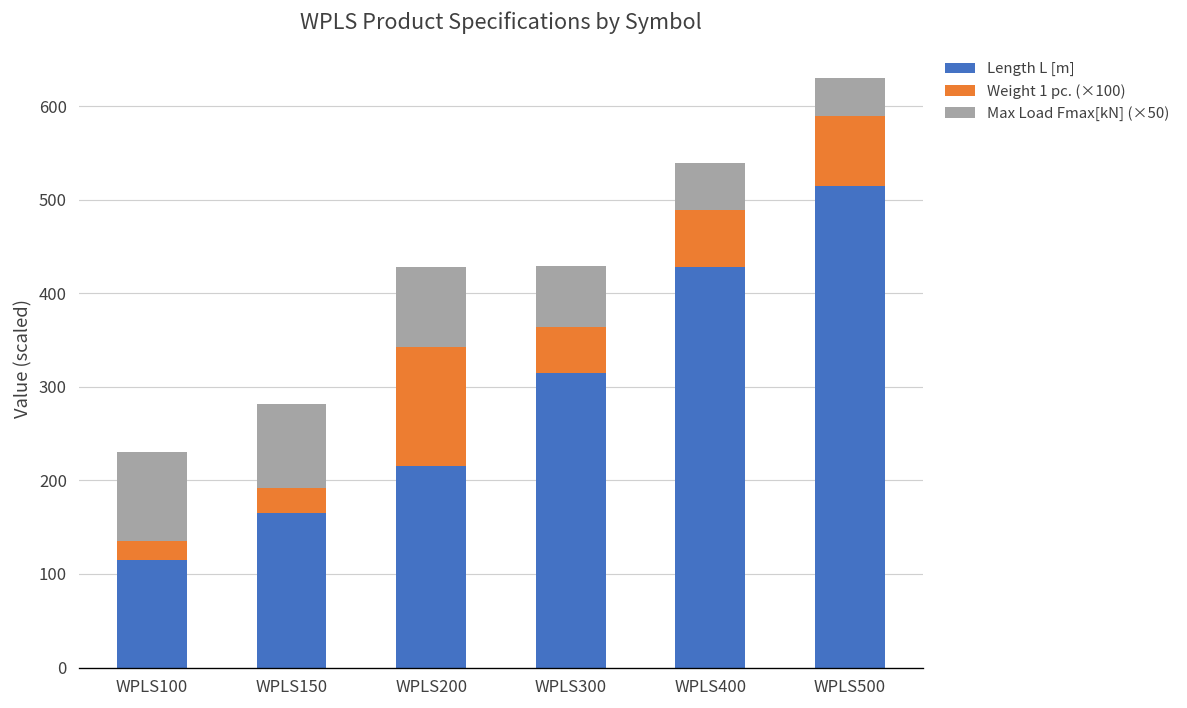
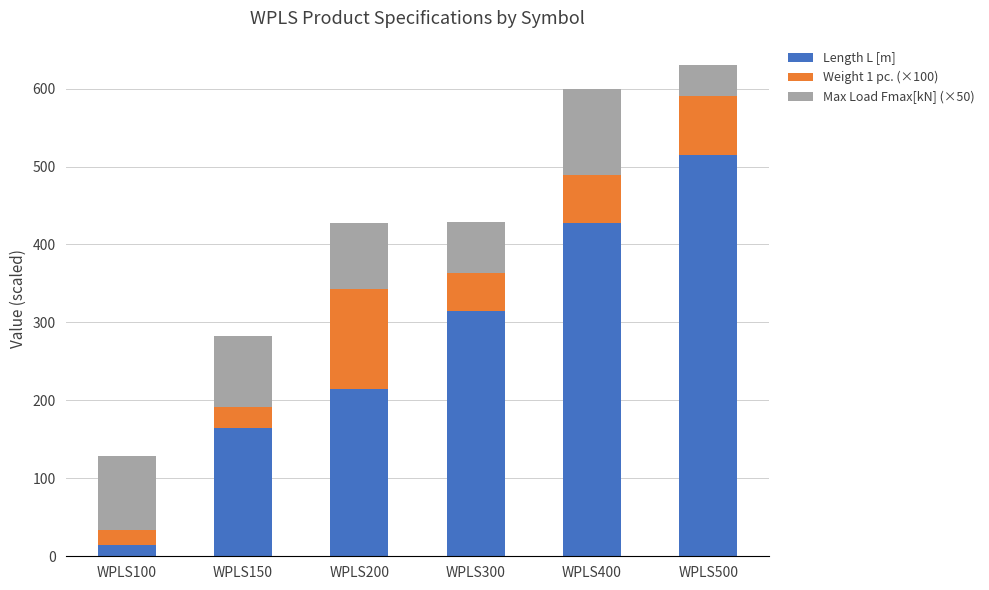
  {
    "Length L [m]": {
-     "WPLS100": 120,
+     "WPLS100": 10,
      "WPLS150": 170,
      "WPLS200": 220,
      "WPLS300": 320,
      "WPLS400": 430,
      "WPLS500": 520
    },
    "Weight 1 pc. (×100)": {
      "WPLS100": 20,
      "WPLS150": 30,
      "WPLS200": 130,
      "WPLS300": 50,
      "WPLS400": 60,
      "WPLS500": 80
    },
    "Max Load Fmax[kN] (×50)": {
      "WPLS100": 100,
      "WPLS150": 90,
      "WPLS200": 90,
      "WPLS300": 70,
-     "WPLS400": 50,
+     "WPLS400": 110,
      "WPLS500": 40
    }
  }
